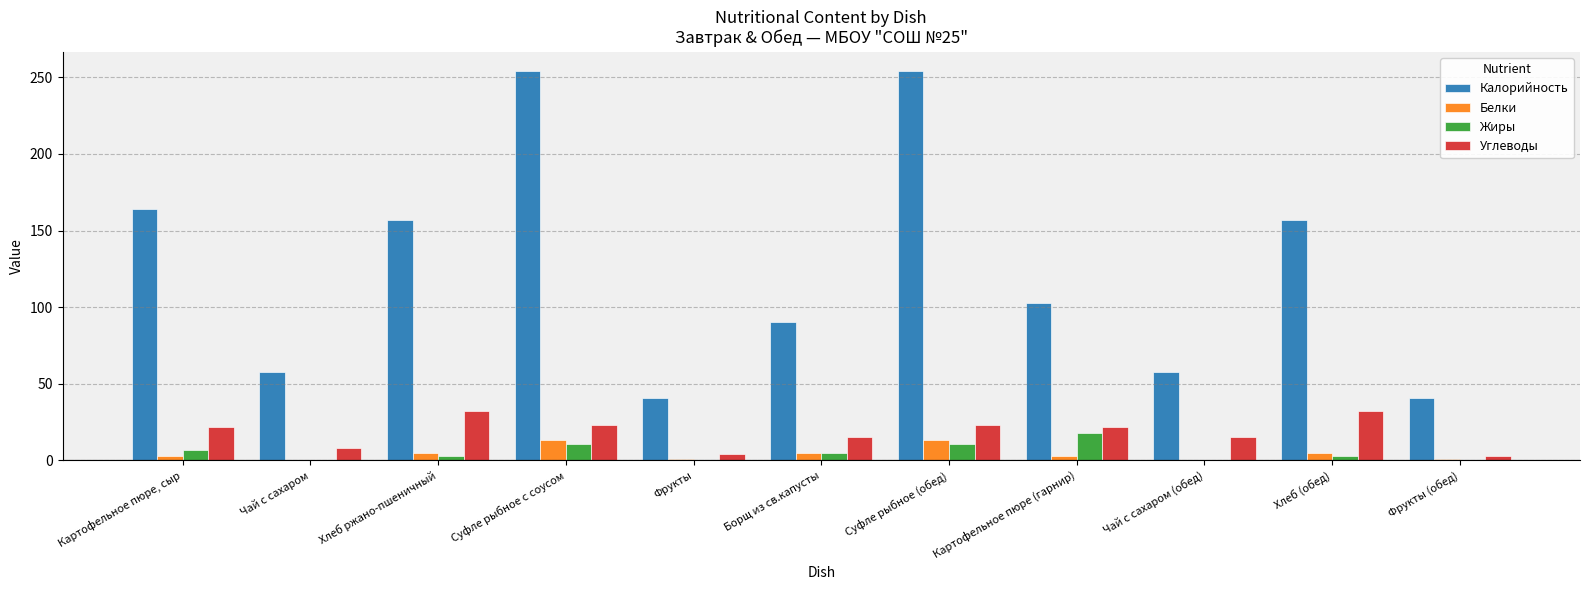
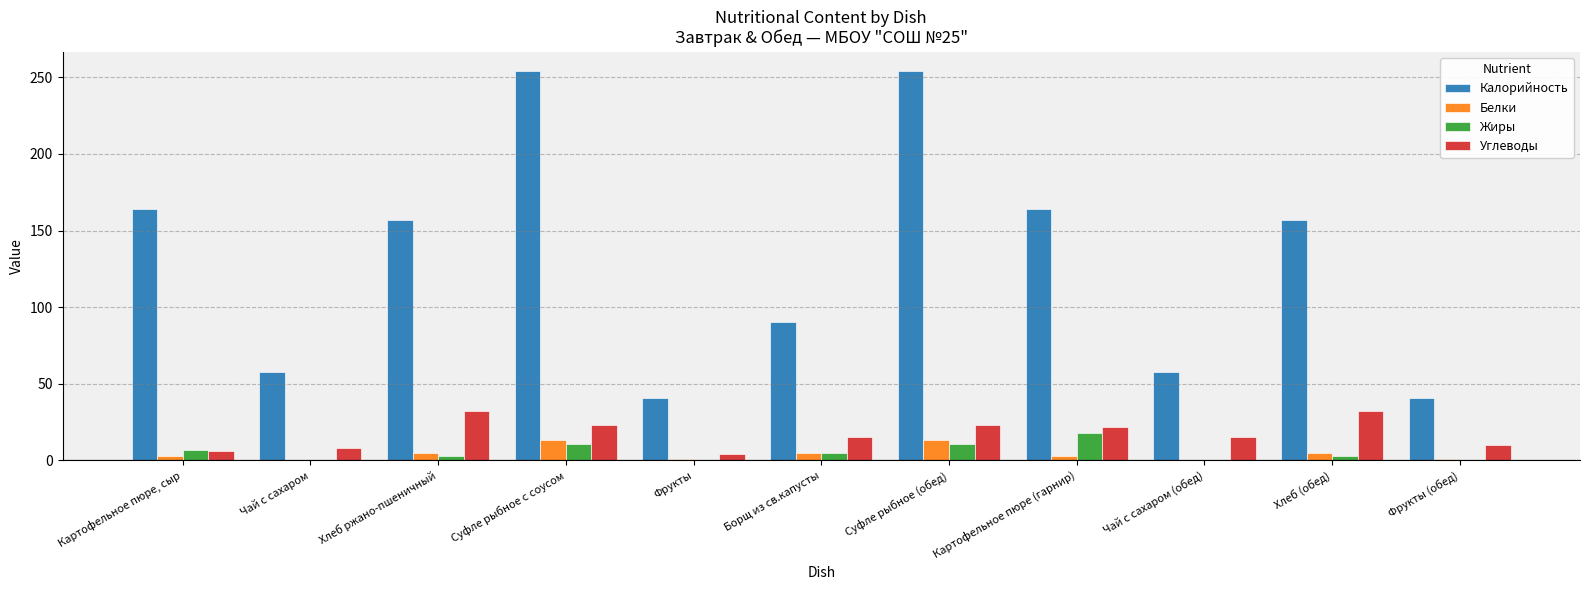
  {
    "Калорийность": {
      "Картофельное пюре, сыр": 164,
      "Чай с сахаром": 58,
      "Хлеб ржано-пшеничный": 157,
      "Суфле рыбное с соусом": 254,
      "Фрукты": 41,
      "Борщ из св.капусты": 90,
      "Суфле рыбное (обед)": 254,
-     "Картофельное пюре (гарнир)": 103,
+     "Картофельное пюре (гарнир)": 164,
      "Чай с сахаром (обед)": 58,
      "Хлеб (обед)": 157,
      "Фрукты (обед)": 41
    },
    "Белки": {
      "Картофельное пюре, сыр": 3,
      "Чай с сахаром": 0,
      "Хлеб ржано-пшеничный": 5,
      "Суфле рыбное с соусом": 13,
      "Борщ из св.капусты": 5,
      "Суфле рыбное (обед)": 13,
      "Картофельное пюре (гарнир)": 3,
      "Чай с сахаром (обед)": 0,
      "Хлеб (обед)": 5
    },
    "Жиры": {
      "Картофельное пюре, сыр": 7,
      "Чай с сахаром": 0,
      "Хлеб ржано-пшеничный": 3,
      "Суфле рыбное с соусом": 11,
      "Фрукты": 0,
      "Борщ из св.капусты": 5,
      "Суфле рыбное (обед)": 11,
      "Картофельное пюре (гарнир)": 18,
      "Чай с сахаром (обед)": 0,
      "Хлеб (обед)": 3,
      "Фрукты (обед)": 0
    },
    "Углеводы": {
-     "Картофельное пюре, сыр": 22,
+     "Картофельное пюре, сыр": 6,
      "Чай с сахаром": 8,
      "Хлеб ржано-пшеничный": 32,
      "Суфле рыбное с соусом": 23,
      "Фрукты": 4,
      "Борщ из св.капусты": 15,
      "Суфле рыбное (обед)": 23,
      "Картофельное пюре (гарнир)": 22,
      "Чай с сахаром (обед)": 15,
      "Хлеб (обед)": 32,
-     "Фрукты (обед)": 3
+     "Фрукты (обед)": 10
    }
  }
